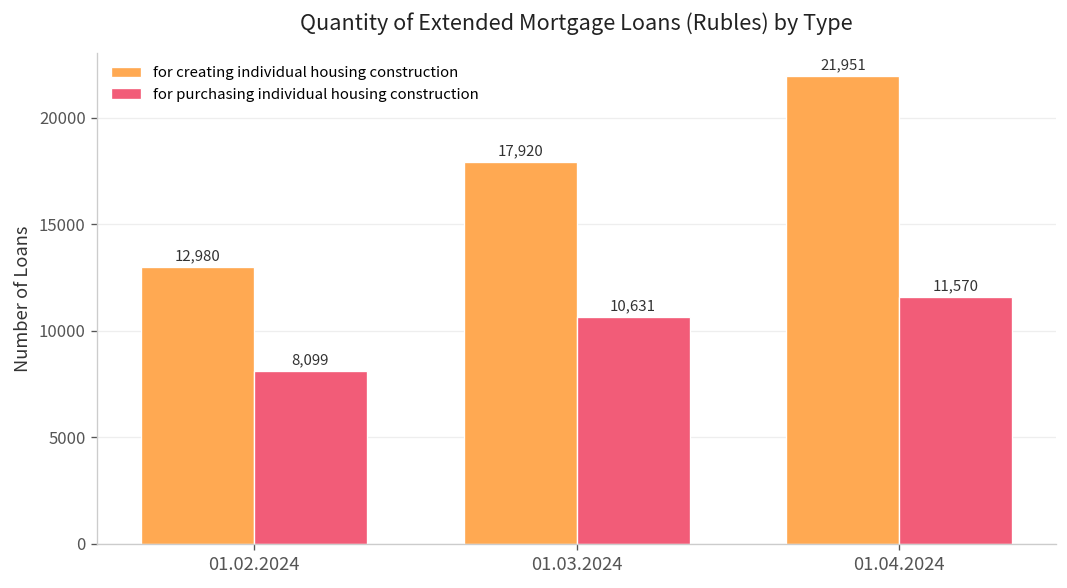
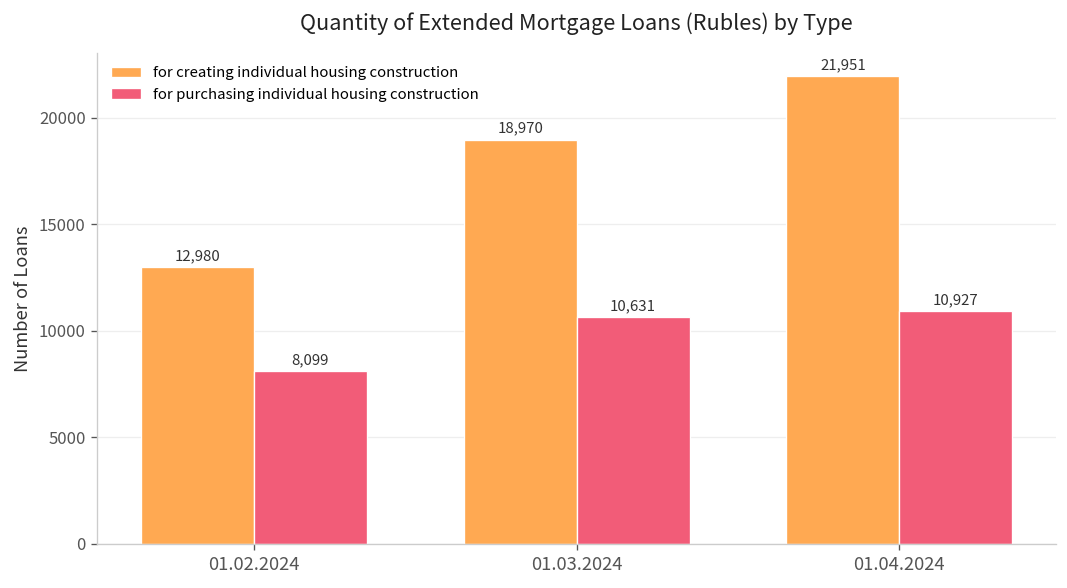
  {
    "for creating individual housing construction": {
      "01.02.2024": "12,980",
-     "01.03.2024": "17,920",
+     "01.03.2024": "18,970",
      "01.04.2024": "21,951"
    },
    "for purchasing individual housing construction": {
      "01.02.2024": "8,099",
      "01.03.2024": "10,631",
-     "01.04.2024": "11,570"
+     "01.04.2024": "10,927"
    }
  }
